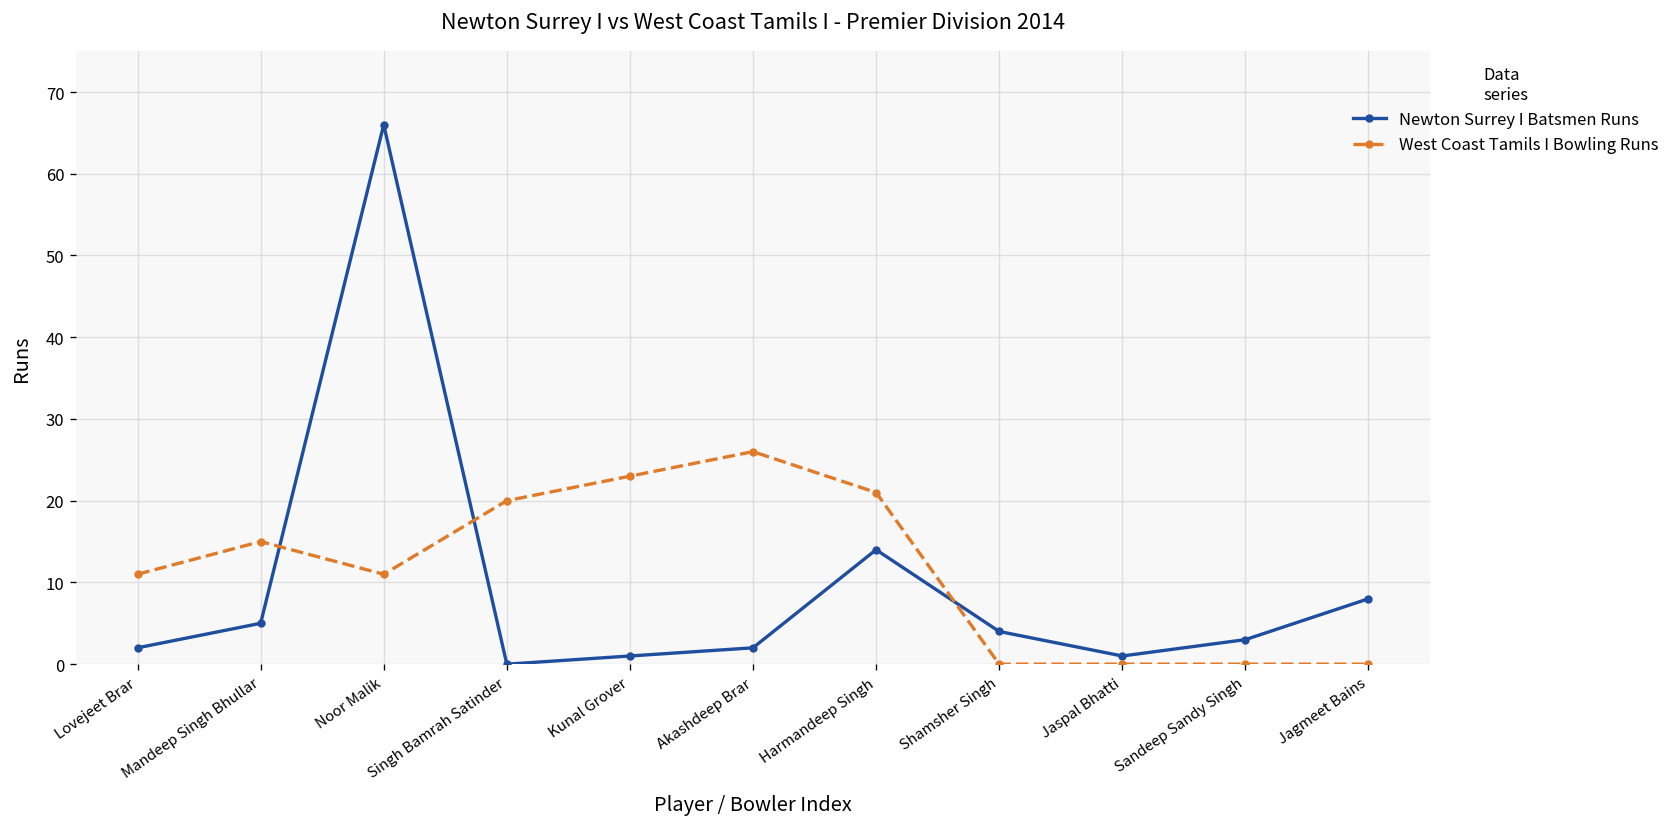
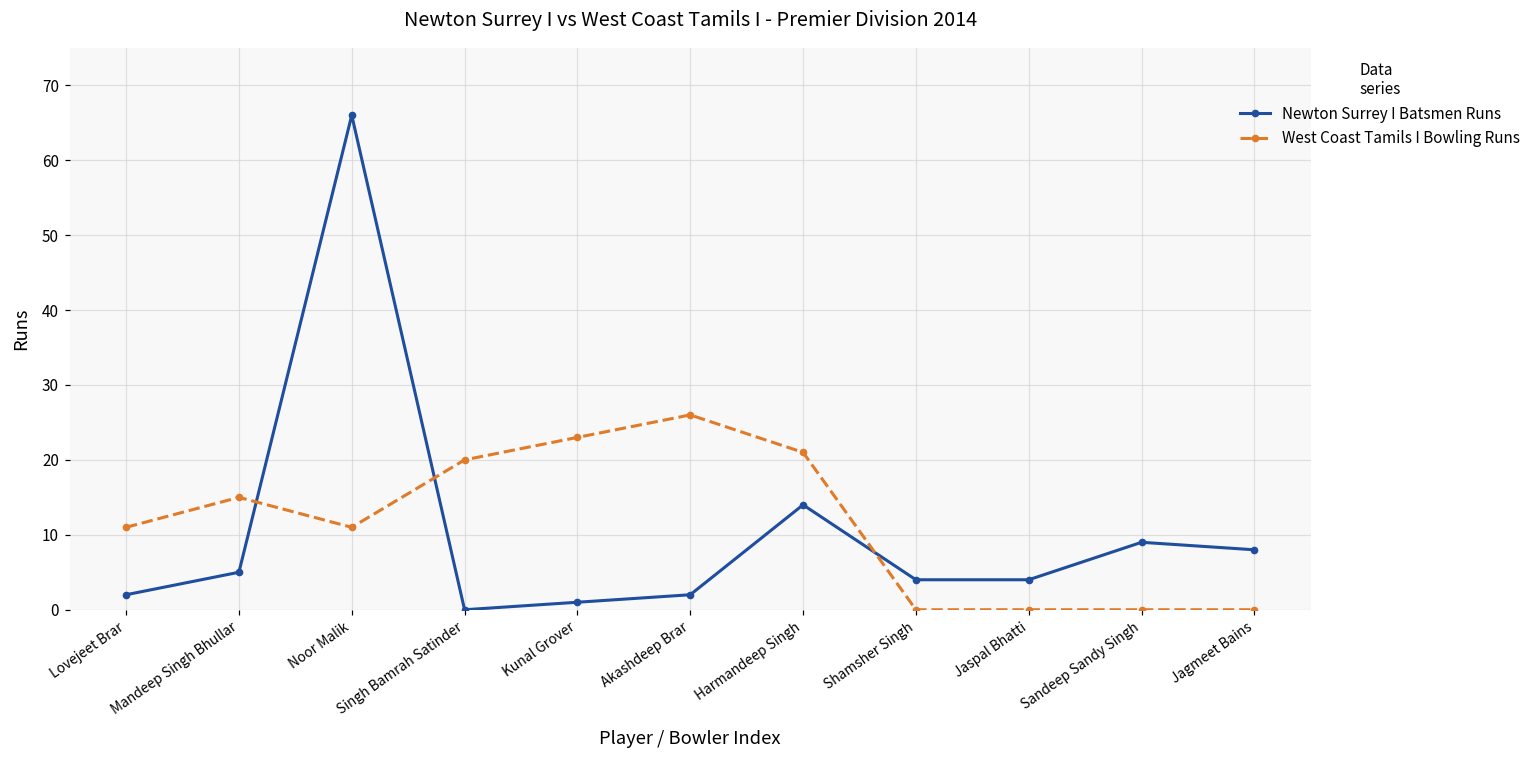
  {
    "Newton Surrey I Batsmen Runs": {
      "Lovejeet Brar": 2,
      "Mandeep Singh Bhullar": 5,
      "Noor Malik": 66,
      "Singh Bamrah Satinder": 0,
      "Kunal Grover": 1,
      "Akashdeep Brar": 2,
      "Harmandeep Singh": 14,
      "Shamsher Singh": 4,
-     "Jaspal Bhatti": 1,
-     "Sandeep Sandy Singh": 3,
+     "Jaspal Bhatti": 4,
+     "Sandeep Sandy Singh": 9,
      "Jagmeet Bains": 8
    },
    "West Coast Tamils I Bowling Runs": {
      "Lovejeet Brar": 11,
      "Mandeep Singh Bhullar": 15,
      "Noor Malik": 11,
      "Singh Bamrah Satinder": 20,
      "Kunal Grover": 23,
      "Akashdeep Brar": 26,
      "Harmandeep Singh": 21,
      "Shamsher Singh": 0,
      "Jaspal Bhatti": 0,
      "Sandeep Sandy Singh": 0,
      "Jagmeet Bains": 0
    }
  }
